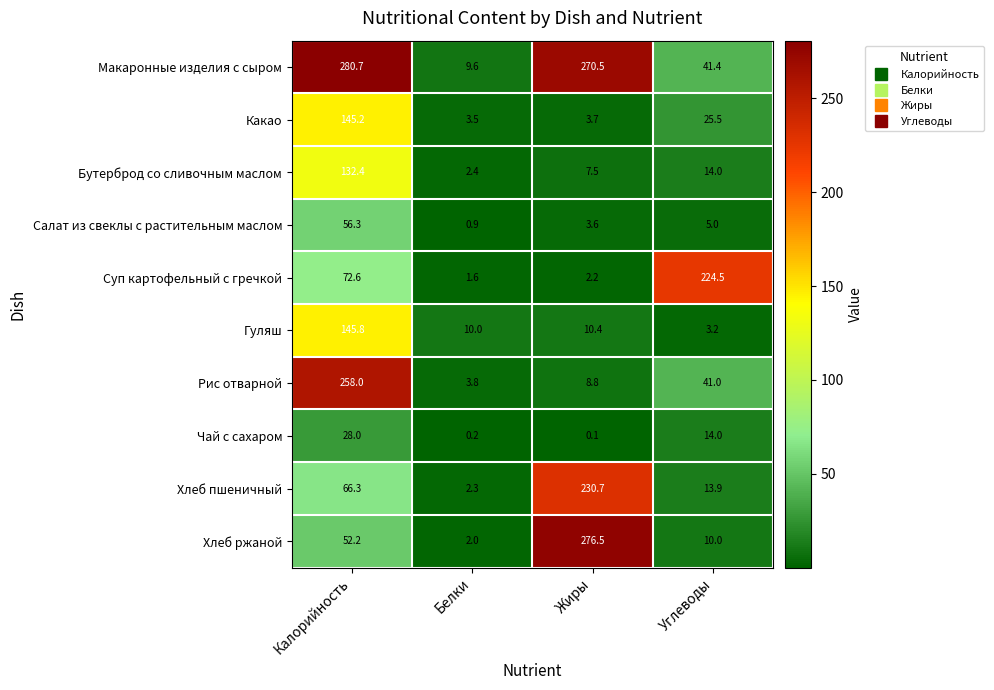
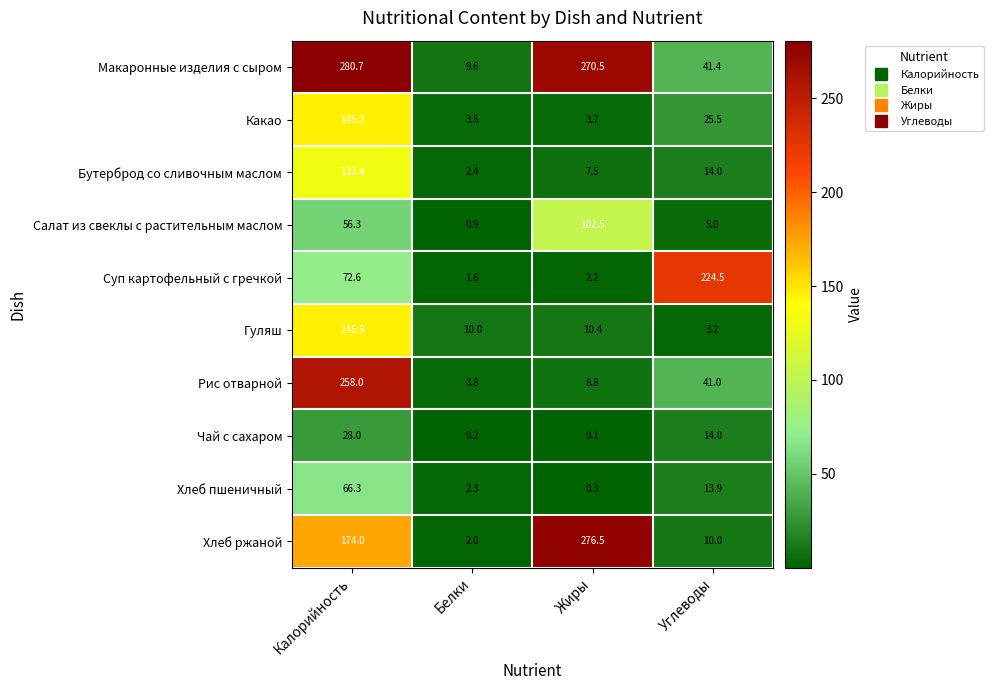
  {
    "Макаронные изделия с сыром": {
      "Калорийность": 280.7,
      "Белки": 9.6,
      "Жиры": 270.5,
      "Углеводы": 41.4
    },
    "Какао": {
      "Калорийность": 145.2,
      "Белки": 3.5,
      "Жиры": 3.7,
      "Углеводы": 25.5
    },
    "Бутерброд со сливочным маслом": {
      "Калорийность": 132.4,
      "Белки": 2.4,
      "Жиры": 7.5,
      "Углеводы": 14.0
    },
    "Салат из свеклы с растительным маслом": {
      "Калорийность": 56.3,
      "Белки": 0.9,
-     "Жиры": 3.6,
+     "Жиры": 102.5,
      "Углеводы": 5.0
    },
    "Суп картофельный с гречкой": {
      "Калорийность": 72.6,
      "Белки": 1.6,
      "Жиры": 2.2,
      "Углеводы": 224.5
    },
    "Гуляш": {
      "Калорийность": 145.8,
      "Белки": 10.0,
      "Жиры": 10.4,
      "Углеводы": 3.2
    },
    "Рис отварной": {
      "Калорийность": 258.0,
      "Белки": 3.8,
      "Жиры": 8.8,
      "Углеводы": 41.0
    },
    "Чай с сахаром": {
      "Калорийность": 28.0,
      "Белки": 0.2,
      "Жиры": 0.1,
      "Углеводы": 14.0
    },
    "Хлеб пшеничный": {
      "Калорийность": 66.3,
      "Белки": 2.3,
-     "Жиры": 230.7,
+     "Жиры": 0.3,
      "Углеводы": 13.9
    },
    "Хлеб ржаной": {
-     "Калорийность": 52.2,
+     "Калорийность": 174.0,
      "Белки": 2.0,
      "Жиры": 276.5,
      "Углеводы": 10.0
    }
  }
